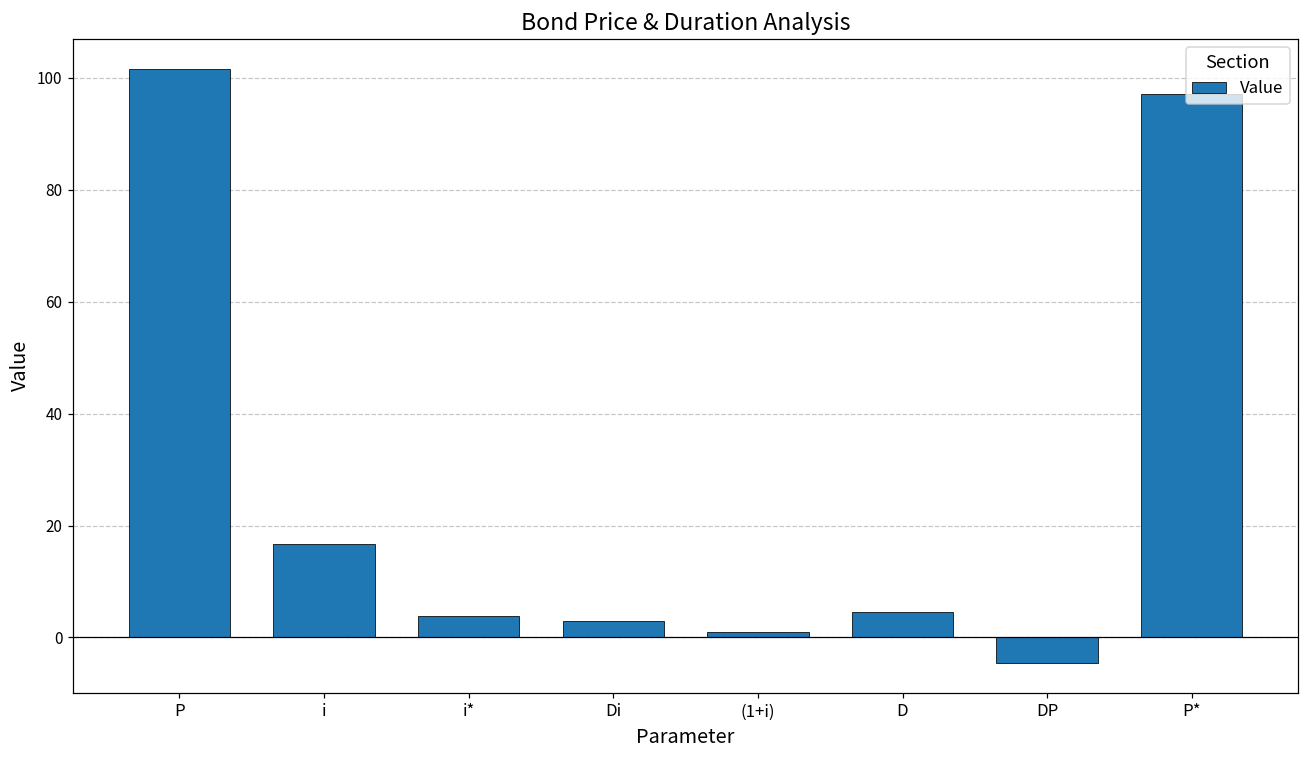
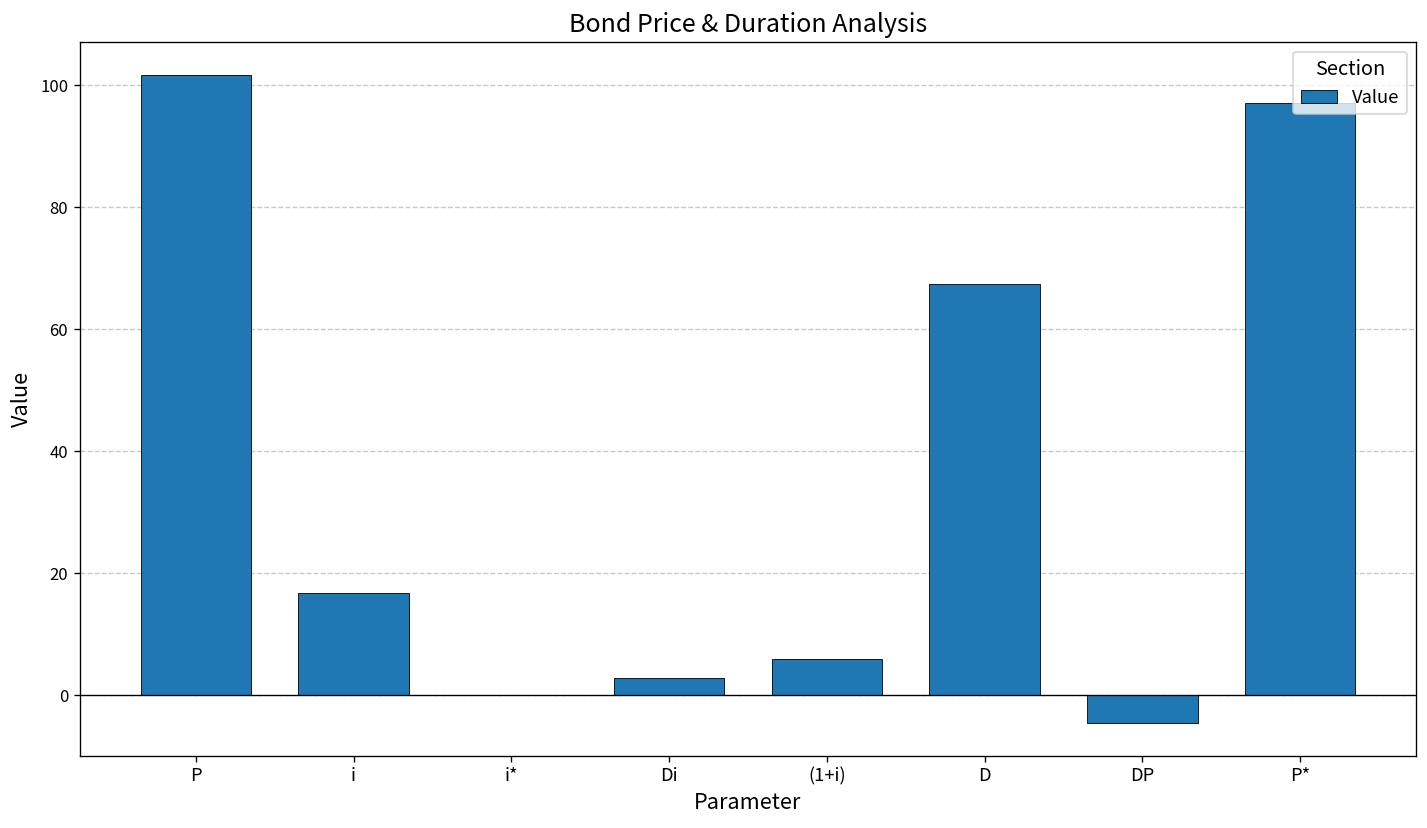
  {
    "P": 102,
    "i": 17,
-   "i*": 4,
+   "i*": 0,
    "Di": 3,
-   "(1+i)": 1,
-   "D": 5,
+   "(1+i)": 6,
+   "D": 67,
    "DP": -5
  }
